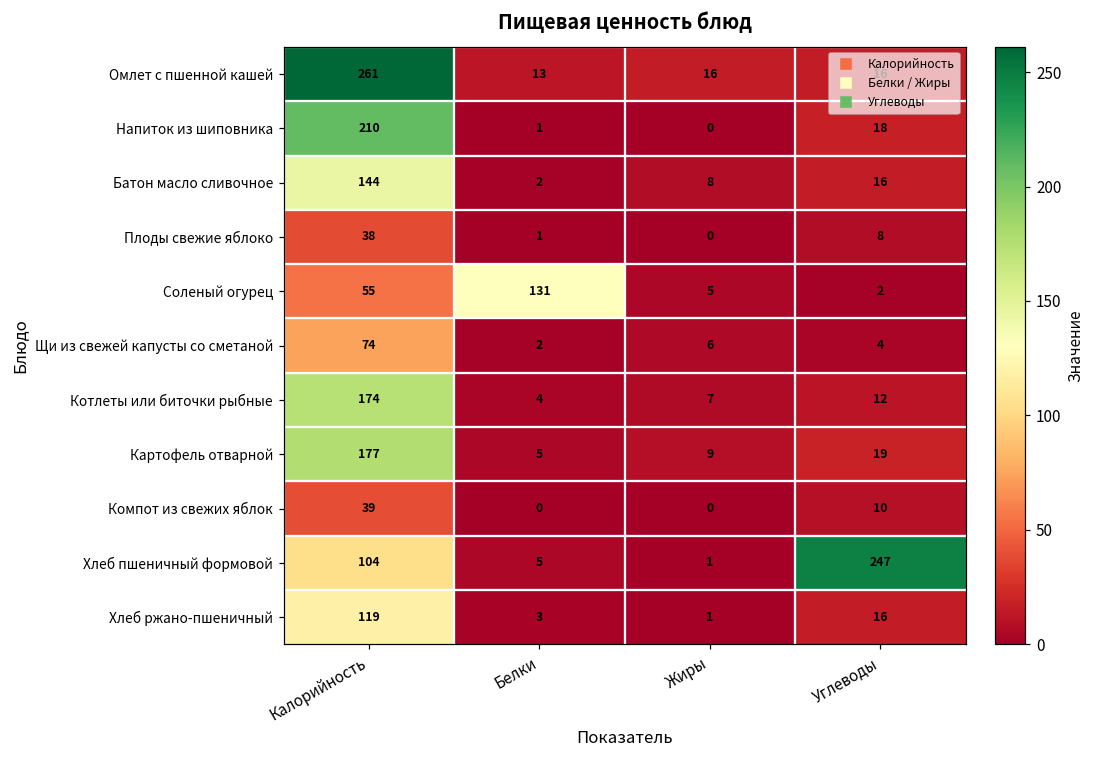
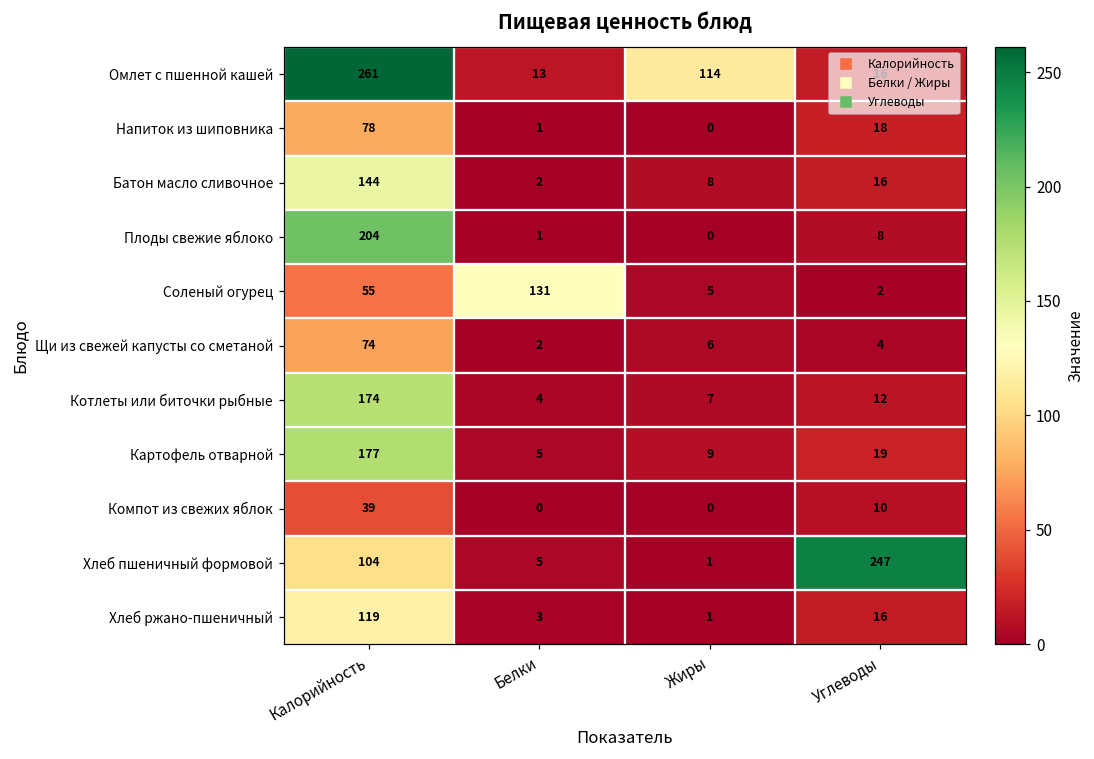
  {
    "Омлет с пшенной кашей": {
      "Калорийность": 261,
      "Белки": 13,
-     "Жиры": 16
+     "Жиры": 114
    },
    "Напиток из шиповника": {
-     "Калорийность": 210,
+     "Калорийность": 78,
      "Белки": 1,
      "Жиры": 0,
      "Углеводы": 18
    },
    "Батон масло сливочное": {
      "Калорийность": 144,
      "Белки": 2,
      "Жиры": 8,
      "Углеводы": 16
    },
    "Плоды свежие яблоко": {
-     "Калорийность": 38,
+     "Калорийность": 204,
      "Белки": 1,
      "Жиры": 0,
      "Углеводы": 8
    },
    "Соленый огурец": {
      "Калорийность": 55,
      "Белки": 131,
      "Жиры": 5,
      "Углеводы": 2
    },
    "Щи из свежей капусты со сметаной": {
      "Калорийность": 74,
      "Белки": 2,
      "Жиры": 6,
      "Углеводы": 4
    },
    "Котлеты или биточки рыбные": {
      "Калорийность": 174,
      "Белки": 4,
      "Жиры": 7,
      "Углеводы": 12
    },
    "Картофель отварной": {
      "Калорийность": 177,
      "Белки": 5,
      "Жиры": 9,
      "Углеводы": 19
    },
    "Компот из свежих яблок": {
      "Калорийность": 39,
      "Белки": 0,
      "Жиры": 0,
      "Углеводы": 10
    },
    "Хлеб пшеничный формовой": {
      "Калорийность": 104,
      "Белки": 5,
      "Жиры": 1,
      "Углеводы": 247
    },
    "Хлеб ржано-пшеничный": {
      "Калорийность": 119,
      "Белки": 3,
      "Жиры": 1,
      "Углеводы": 16
    }
  }
